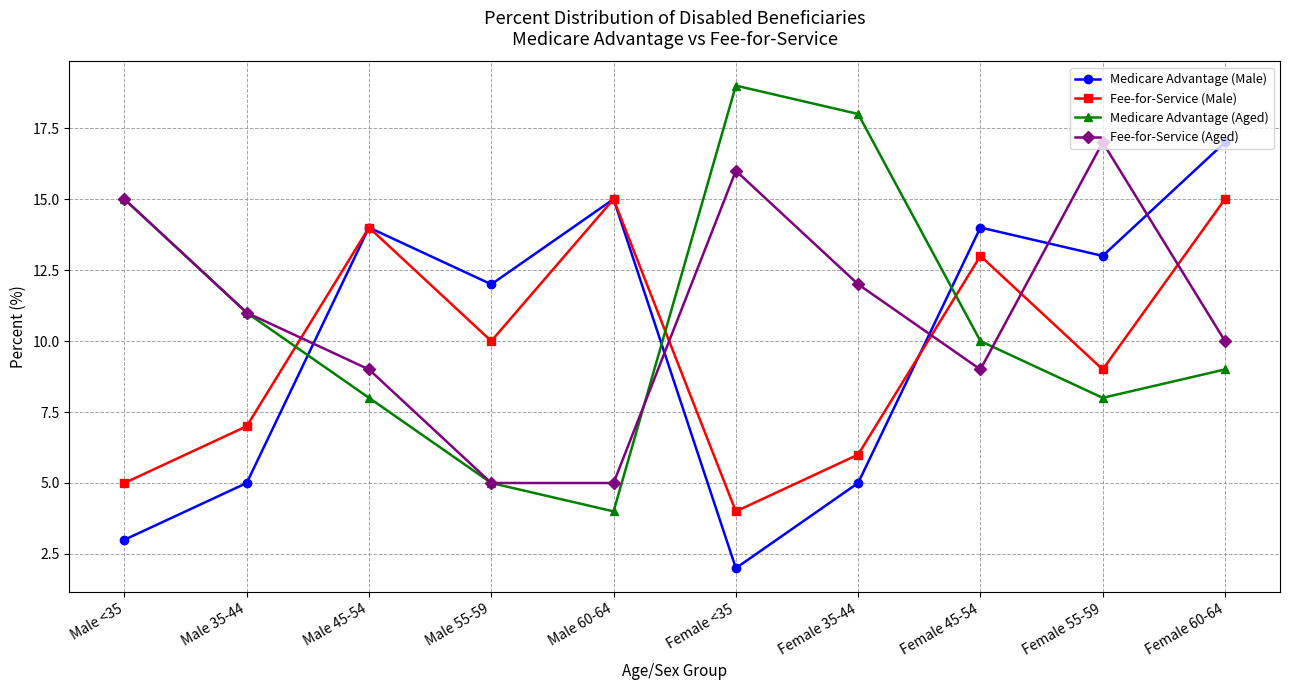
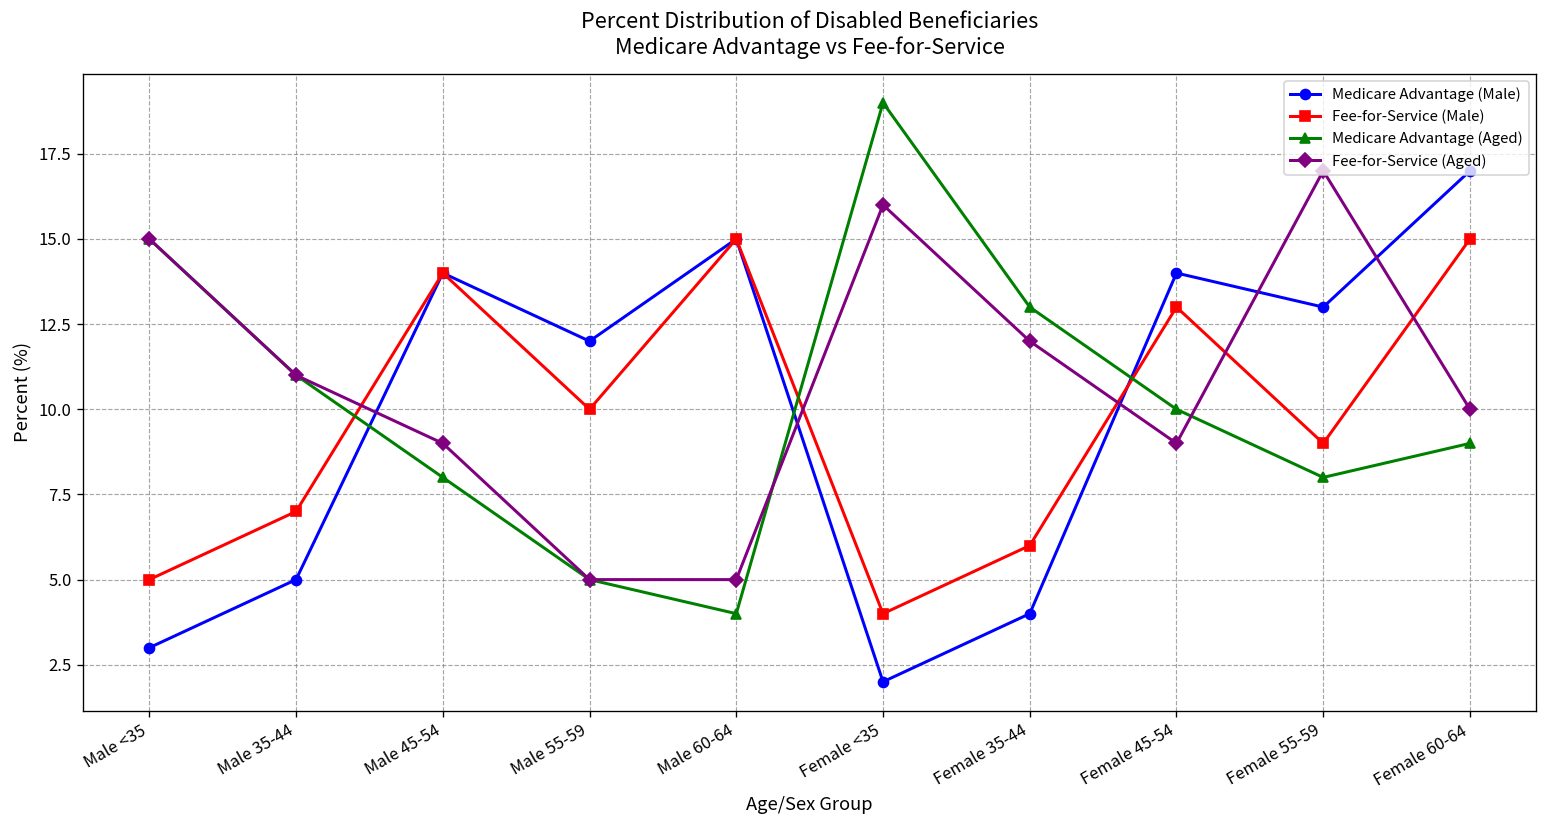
  {
    "Medicare Advantage (Male)": {
      "Male <35": 3,
      "Male 35-44": 5,
      "Male 55-59": 12,
      "Female <35": 2,
-     "Female 35-44": 5,
+     "Female 35-44": 4,
      "Female 45-54": 14,
      "Female 55-59": 13
    },
    "Fee-for-Service (Male)": {
      "Male <35": 5,
      "Male 35-44": 7,
      "Male 55-59": 10,
      "Female <35": 4,
      "Female 35-44": 6,
      "Female 45-54": 13,
      "Female 55-59": 9,
      "Female 60-64": 15
    },
    "Medicare Advantage (Aged)": {
      "Male 45-54": 8,
      "Male 60-64": 4,
      "Female <35": 19,
-     "Female 35-44": 18,
+     "Female 35-44": 13,
      "Female 45-54": 10,
      "Female 55-59": 8,
      "Female 60-64": 9
    },
    "Fee-for-Service (Aged)": {
      "Male 45-54": 9,
      "Male 60-64": 5,
      "Female <35": 16,
      "Female 35-44": 12,
      "Female 45-54": 9,
      "Female 60-64": 10
    }
  }
